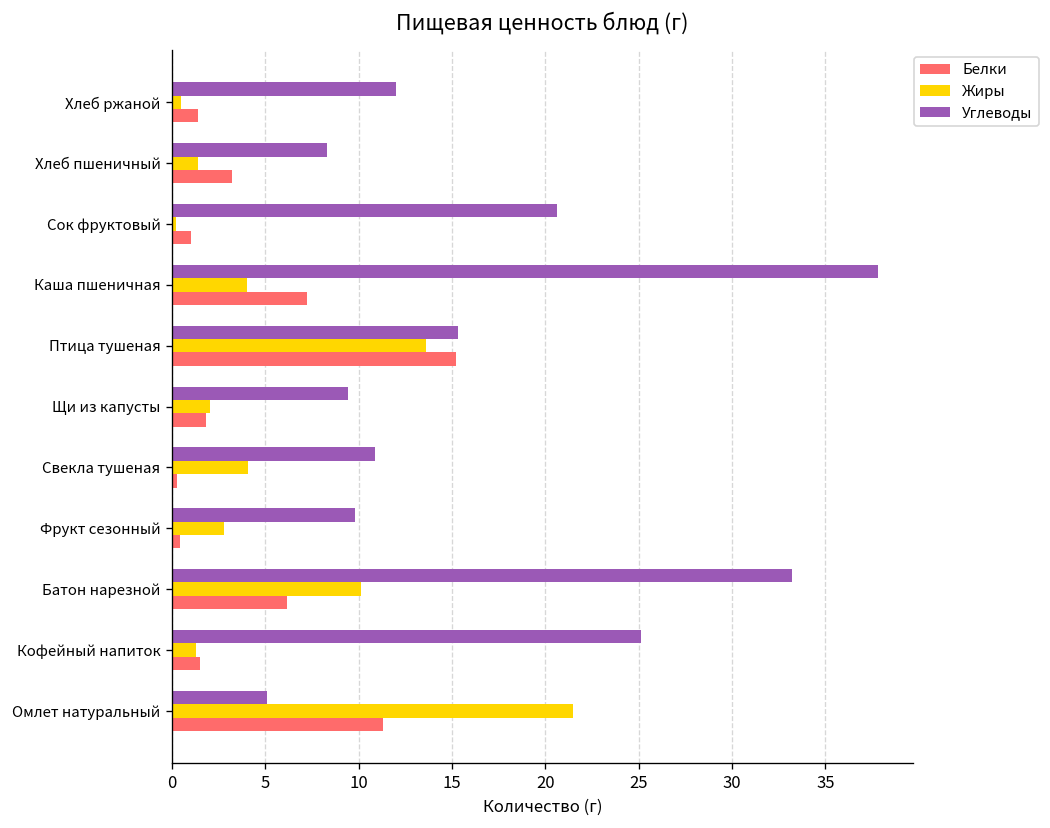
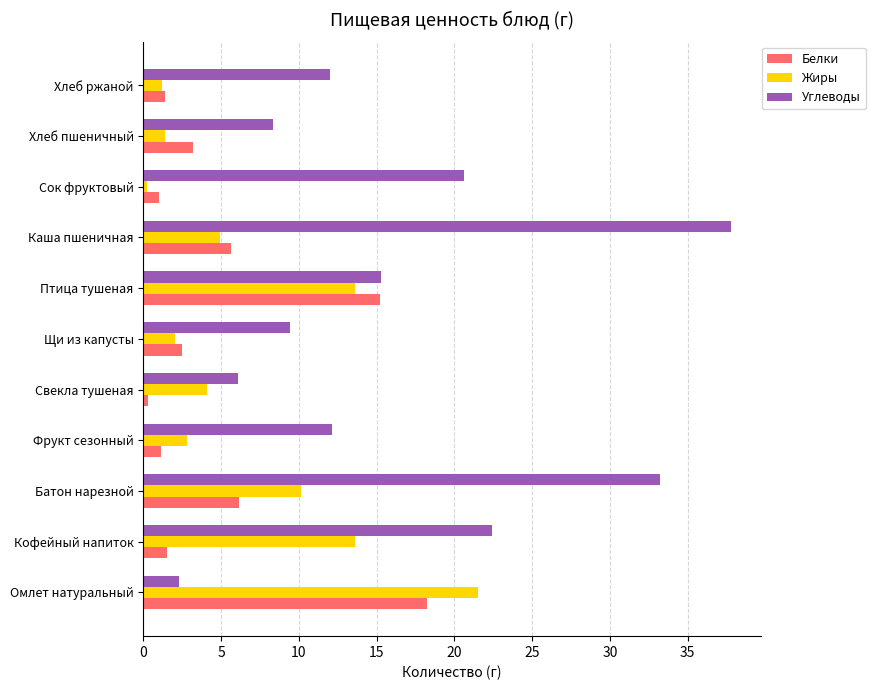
  {
    "Белки": {
      "Хлеб ржаной": 1.4,
      "Хлеб пшеничный": 3.2,
      "Сок фруктовый": 1.0,
-     "Каша пшеничная": 7.2,
+     "Каша пшеничная": 5.6,
      "Птица тушеная": 15.2,
-     "Щи из капусты": 1.8,
+     "Щи из капусты": 2.5,
      "Свекла тушеная": 0.3,
-     "Фрукт сезонный": 0.4,
+     "Фрукт сезонный": 1.1,
      "Батон нарезной": 6.1,
      "Кофейный напиток": 1.5,
-     "Омлет натуральный": 11.3
+     "Омлет натуральный": 18.2
    },
    "Жиры": {
-     "Хлеб ржаной": 0.5,
+     "Хлеб ржаной": 1.2,
      "Хлеб пшеничный": 1.4,
      "Сок фруктовый": 0.2,
-     "Каша пшеничная": 4.0,
+     "Каша пшеничная": 4.9,
      "Птица тушеная": 13.6,
      "Щи из капусты": 2.0,
      "Свекла тушеная": 4.1,
      "Фрукт сезонный": 2.8,
      "Батон нарезной": 10.1,
-     "Кофейный напиток": 1.3,
+     "Кофейный напиток": 13.6,
      "Омлет натуральный": 21.5
    },
    "Углеводы": {
      "Хлеб ржаной": 12.0,
      "Хлеб пшеничный": 8.3,
      "Сок фруктовый": 20.6,
      "Каша пшеничная": 37.8,
      "Птица тушеная": 15.3,
      "Щи из капусты": 9.4,
-     "Свекла тушеная": 10.9,
-     "Фрукт сезонный": 9.8,
+     "Свекла тушеная": 6.1,
+     "Фрукт сезонный": 12.1,
      "Батон нарезной": 33.2,
-     "Кофейный напиток": 25.1,
-     "Омлет натуральный": 5.1
+     "Кофейный напиток": 22.4,
+     "Омлет натуральный": 2.3
    }
  }
